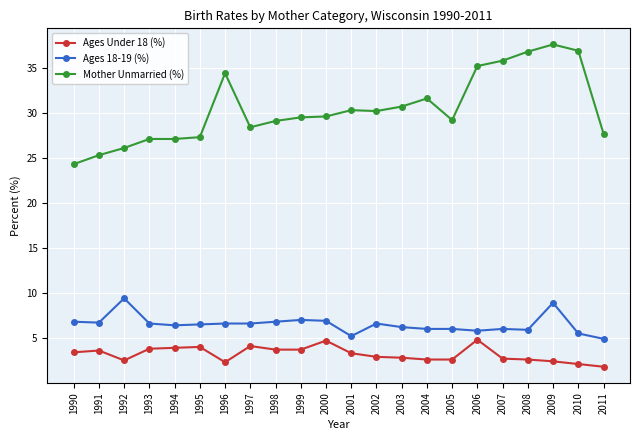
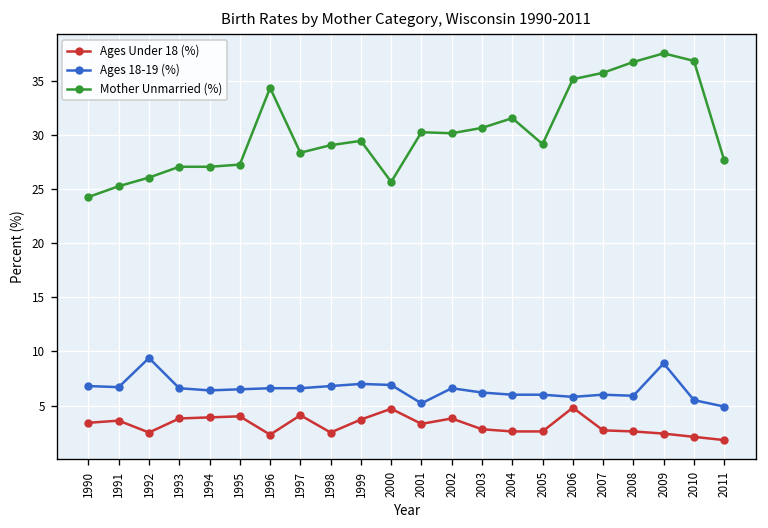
  {
    "Ages Under 18 (%)": {
      "1990": 3,
      "1991": 4,
      "1992": 3,
      "1993": 4,
      "1994": 4,
      "1995": 4,
      "1996": 2,
      "1997": 4,
-     "1998": 4,
+     "1998": 3,
      "1999": 4,
      "2000": 5,
      "2001": 3,
-     "2002": 3,
+     "2002": 4,
      "2003": 3,
      "2004": 3,
      "2005": 3,
      "2006": 5,
      "2007": 3,
      "2008": 3,
      "2009": 2,
      "2010": 2,
      "2011": 2
    },
    "Ages 18-19 (%)": {
      "1990": 7,
      "1991": 7,
      "1992": 9,
      "1993": 7,
      "1994": 6,
      "1995": 7,
      "1996": 7,
      "1997": 7,
      "1998": 7,
      "1999": 7,
      "2000": 7,
      "2001": 5,
      "2002": 7,
      "2003": 6,
      "2004": 6,
      "2005": 6,
      "2006": 6,
      "2007": 6,
      "2008": 6,
      "2009": 9,
      "2010": 6,
      "2011": 5
    },
    "Mother Unmarried (%)": {
      "1990": 24,
      "1991": 25,
      "1992": 26,
      "1993": 27,
      "1994": 27,
      "1995": 27,
      "1996": 34,
      "1997": 28,
      "1998": 29,
      "1999": 30,
-     "2000": 30,
+     "2000": 26,
      "2001": 30,
      "2002": 30,
      "2003": 31,
      "2004": 32,
      "2005": 29,
      "2006": 35,
      "2007": 36,
      "2008": 37,
      "2009": 38,
      "2010": 37,
      "2011": 28
    }
  }
